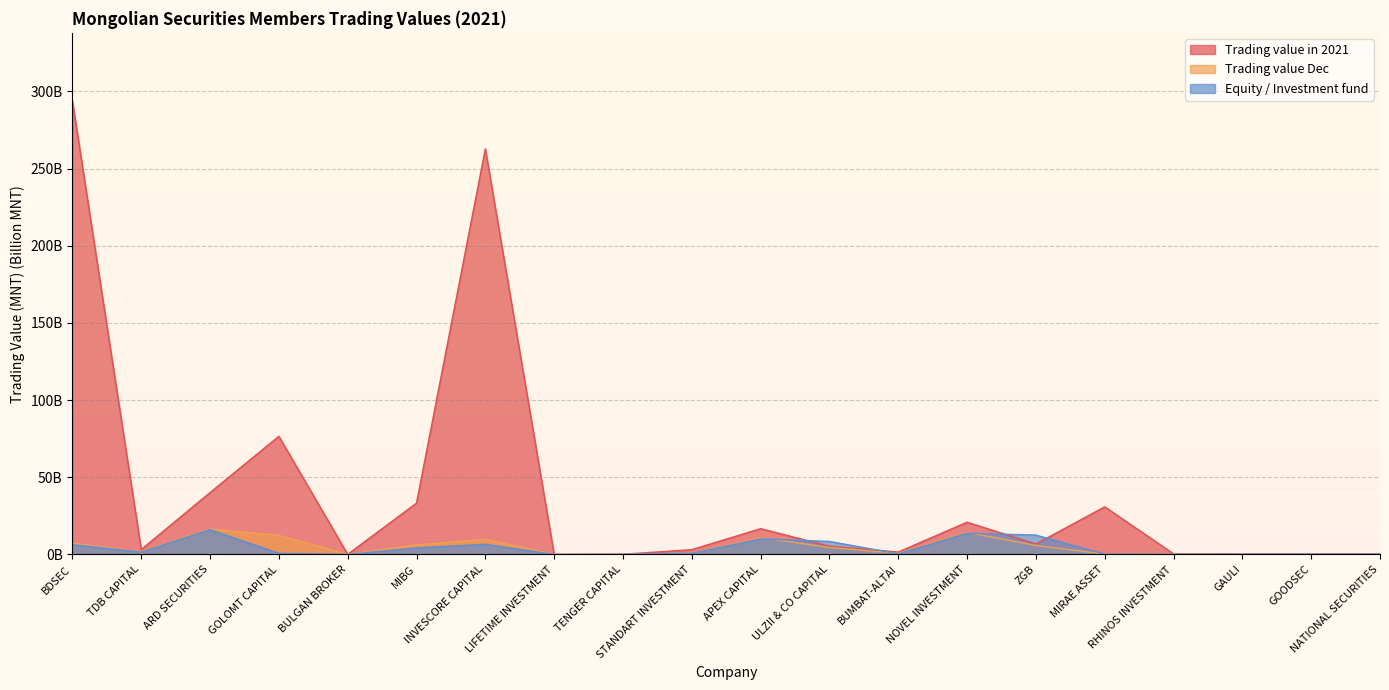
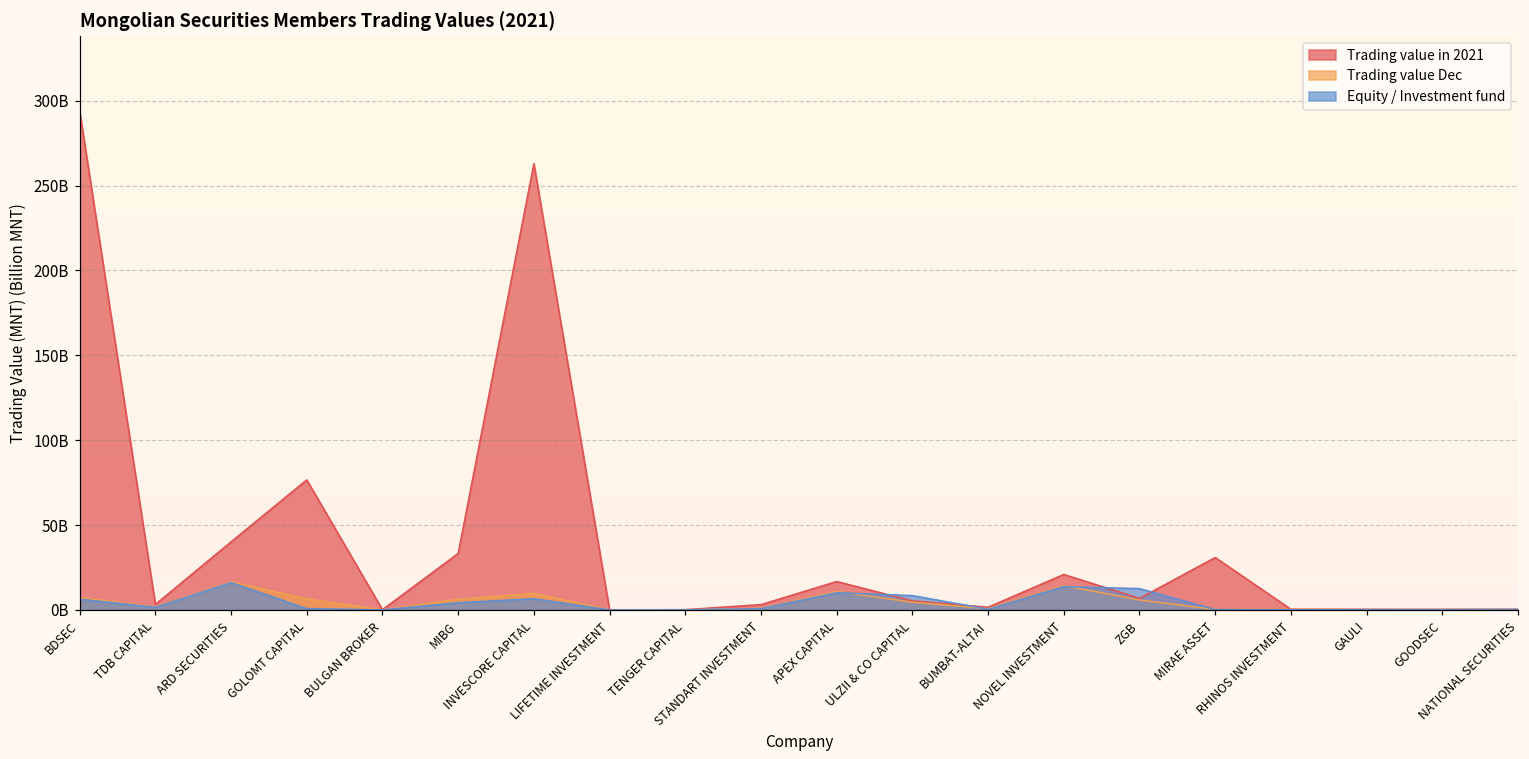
  {
    "Trading value in 2021": {
      "BDSEC": 294000000000,
      "ARD SECURITIES": 40000000000,
      "GOLOMT CAPITAL": 77000000000,
      "MIBG": 33000000000,
      "INVESCORE CAPITAL": 263000000000,
      "STANDART INVESTMENT": 3000000000,
      "APEX CAPITAL": 17000000000,
      "NOVEL INVESTMENT": 21000000000,
      "MIRAE ASSET": 31000000000
    },
    "Trading value Dec": {
-     "GOLOMT CAPITAL": 12000000000,
+     "GOLOMT CAPITAL": 7000000000,
      "MIBG": 6000000000,
      "INVESCORE CAPITAL": 10000000000
    },
    "Equity / Investment fund": {
      "GOLOMT CAPITAL": 1000000000,
      "MIBG": 4000000000,
      "INVESCORE CAPITAL": 7000000000,
      "ULZII & CO CAPITAL": 8000000000,
      "ZGB": 13000000000
    }
  }
